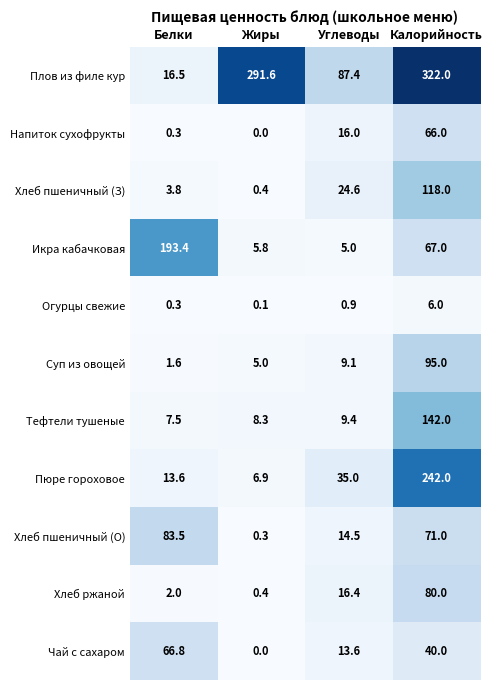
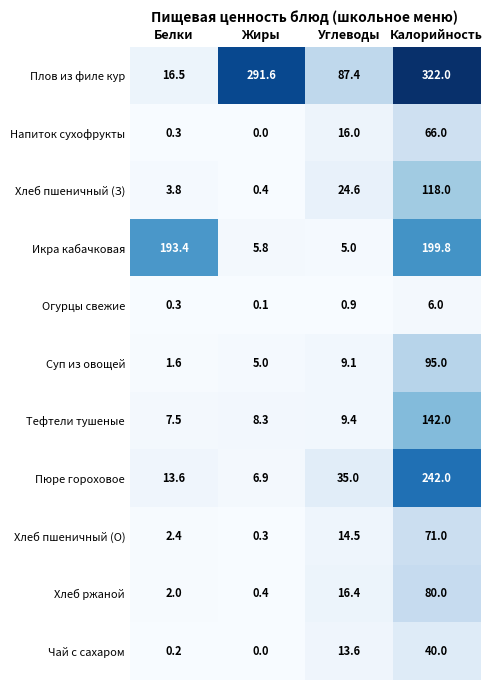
  {
    "Плов из филе кур": {
      "Белки": 16.5,
      "Жиры": 291.6,
      "Углеводы": 87.4,
      "Калорийность": 322.0
    },
    "Напиток сухофрукты": {
      "Белки": 0.3,
      "Жиры": 0.0,
      "Углеводы": 16.0,
      "Калорийность": 66.0
    },
    "Хлеб пшеничный (З)": {
      "Белки": 3.8,
      "Жиры": 0.4,
      "Углеводы": 24.6,
      "Калорийность": 118.0
    },
    "Икра кабачковая": {
      "Белки": 193.4,
      "Жиры": 5.8,
      "Углеводы": 5.0,
-     "Калорийность": 67.0
+     "Калорийность": 199.8
    },
    "Огурцы свежие": {
      "Белки": 0.3,
      "Жиры": 0.1,
      "Углеводы": 0.9,
      "Калорийность": 6.0
    },
    "Суп из овощей": {
      "Белки": 1.6,
      "Жиры": 5.0,
      "Углеводы": 9.1,
      "Калорийность": 95.0
    },
    "Тефтели тушеные": {
      "Белки": 7.5,
      "Жиры": 8.3,
      "Углеводы": 9.4,
      "Калорийность": 142.0
    },
    "Пюре гороховое": {
      "Белки": 13.6,
      "Жиры": 6.9,
      "Углеводы": 35.0,
      "Калорийность": 242.0
    },
    "Хлеб пшеничный (О)": {
-     "Белки": 83.5,
+     "Белки": 2.4,
      "Жиры": 0.3,
      "Углеводы": 14.5,
      "Калорийность": 71.0
    },
    "Хлеб ржаной": {
      "Белки": 2.0,
      "Жиры": 0.4,
      "Углеводы": 16.4,
      "Калорийность": 80.0
    },
    "Чай с сахаром": {
-     "Белки": 66.8,
+     "Белки": 0.2,
      "Жиры": 0.0,
      "Углеводы": 13.6,
      "Калорийность": 40.0
    }
  }
